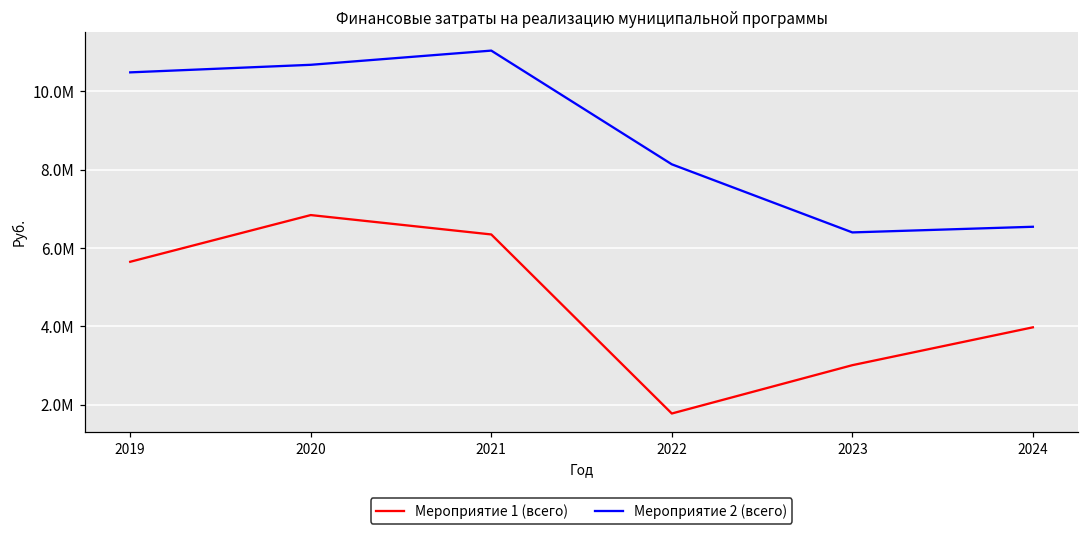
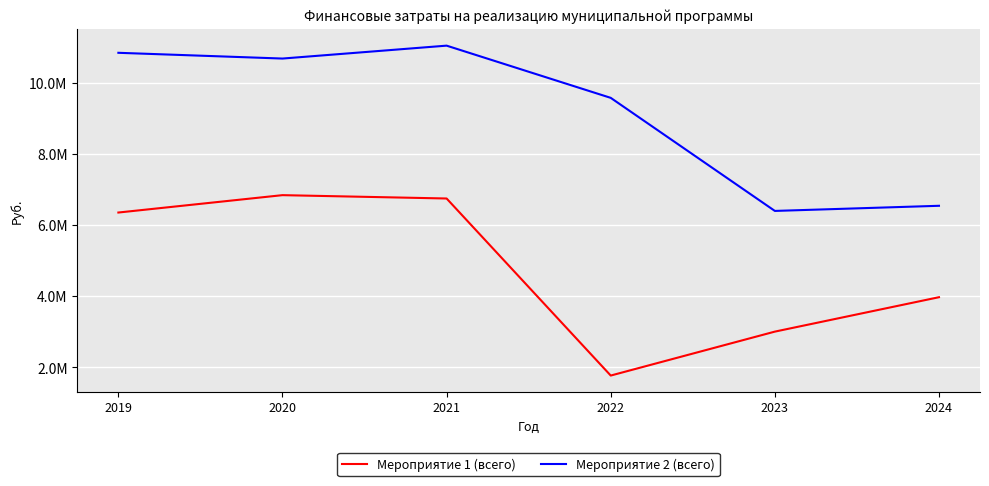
  {
    "Мероприятие 1 (всего)": {
-     "2019": 5600000,
+     "2019": 6300000,
      "2020": 6800000,
-     "2021": 6300000,
+     "2021": 6700000,
      "2022": 1800000,
      "2023": 3000000,
      "2024": 4000000
    },
    "Мероприятие 2 (всего)": {
-     "2019": 10500000,
+     "2019": 10800000,
      "2020": 10700000,
      "2021": 11000000,
-     "2022": 8100000,
+     "2022": 9600000,
      "2023": 6400000,
      "2024": 6500000
    }
  }
